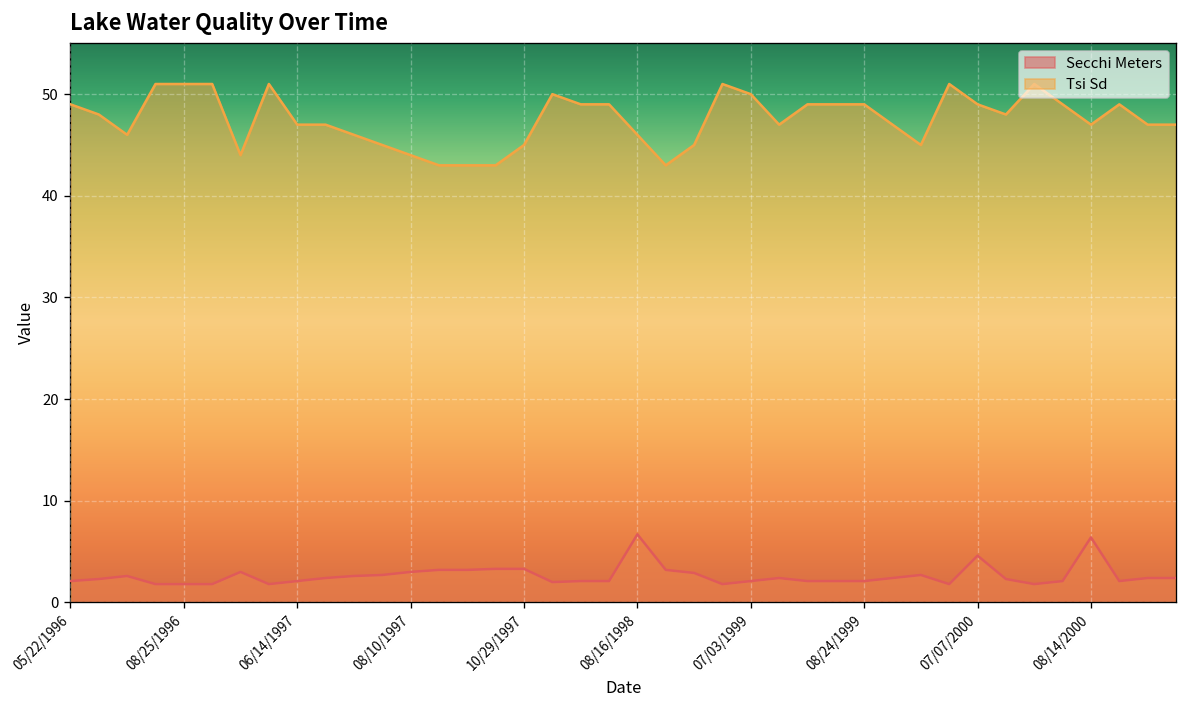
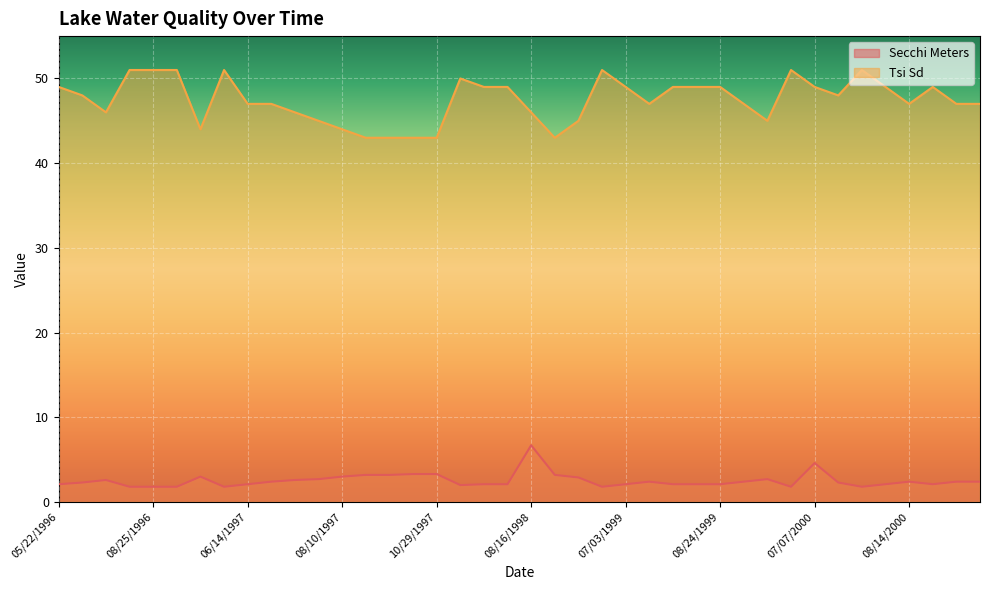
  {
    "Secchi Meters": {
      "05/22/1996": 2,
      "08/25/1996": 2,
      "06/14/1997": 2,
      "08/10/1997": 3,
      "10/29/1997": 3,
      "08/16/1998": 7,
      "07/03/1999": 2,
      "08/24/1999": 2,
      "07/07/2000": 5,
-     "08/14/2000": 6
+     "08/14/2000": 2
    },
    "Tsi Sd": {
      "05/22/1996": 49,
      "08/25/1996": 51,
      "06/14/1997": 47,
      "08/10/1997": 44,
-     "10/29/1997": 45,
+     "10/29/1997": 43,
      "08/16/1998": 46,
-     "07/03/1999": 50,
+     "07/03/1999": 49,
      "08/24/1999": 49,
      "07/07/2000": 49,
      "08/14/2000": 47
    }
  }
